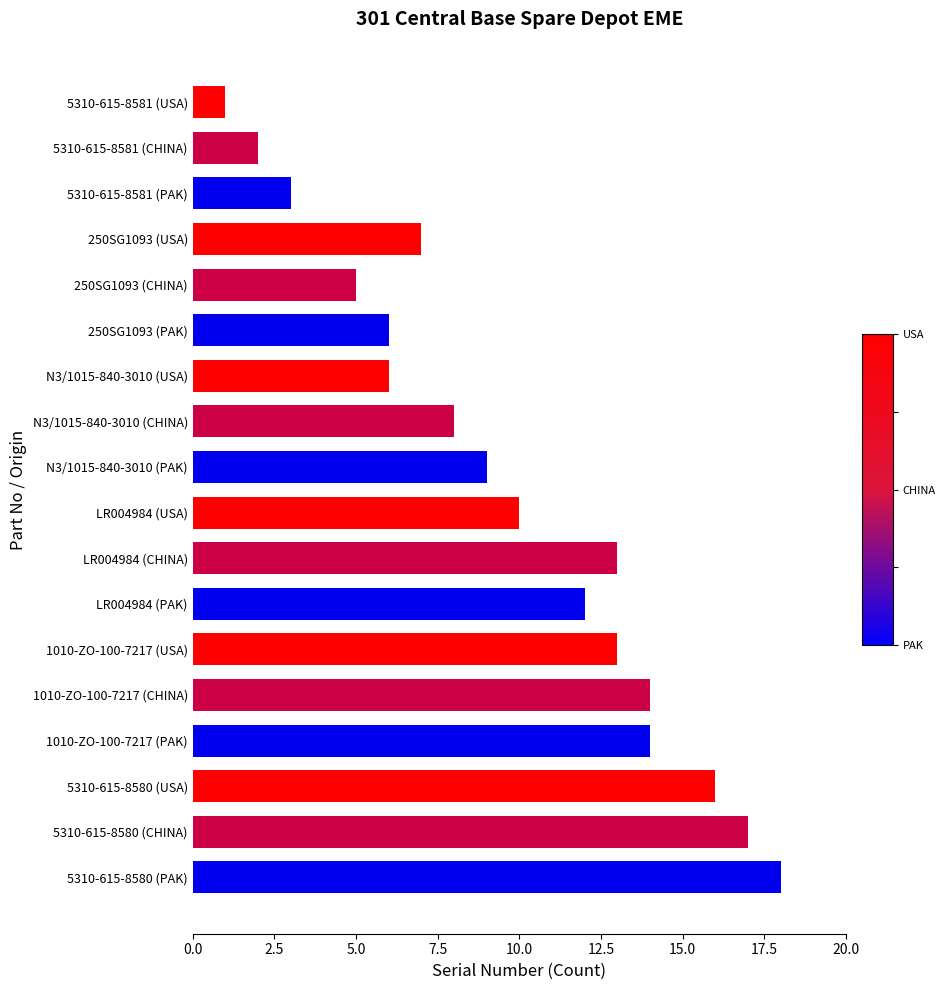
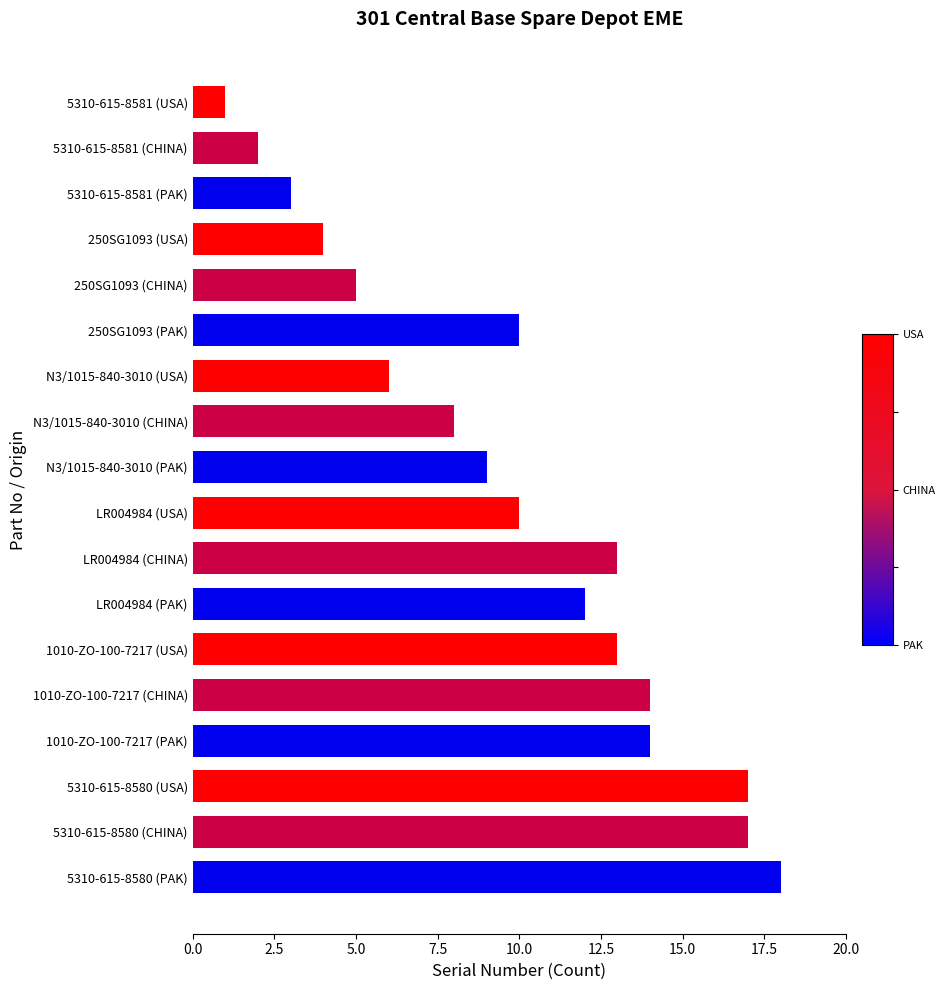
  {
    "5310-615-8581 (USA)": 1,
    "5310-615-8581 (CHINA)": 2,
    "5310-615-8581 (PAK)": 3,
-   "250SG1093 (USA)": 7,
+   "250SG1093 (USA)": 4,
    "250SG1093 (CHINA)": 5,
-   "250SG1093 (PAK)": 6,
+   "250SG1093 (PAK)": 10,
    "N3/1015-840-3010 (USA)": 6,
    "N3/1015-840-3010 (CHINA)": 8,
    "N3/1015-840-3010 (PAK)": 9,
    "LR004984 (USA)": 10,
    "LR004984 (CHINA)": 13,
    "LR004984 (PAK)": 12,
    "1010-ZO-100-7217 (USA)": 13,
    "1010-ZO-100-7217 (CHINA)": 14,
    "1010-ZO-100-7217 (PAK)": 14,
-   "5310-615-8580 (USA)": 16,
+   "5310-615-8580 (USA)": 17,
    "5310-615-8580 (CHINA)": 17,
    "5310-615-8580 (PAK)": 18
  }
